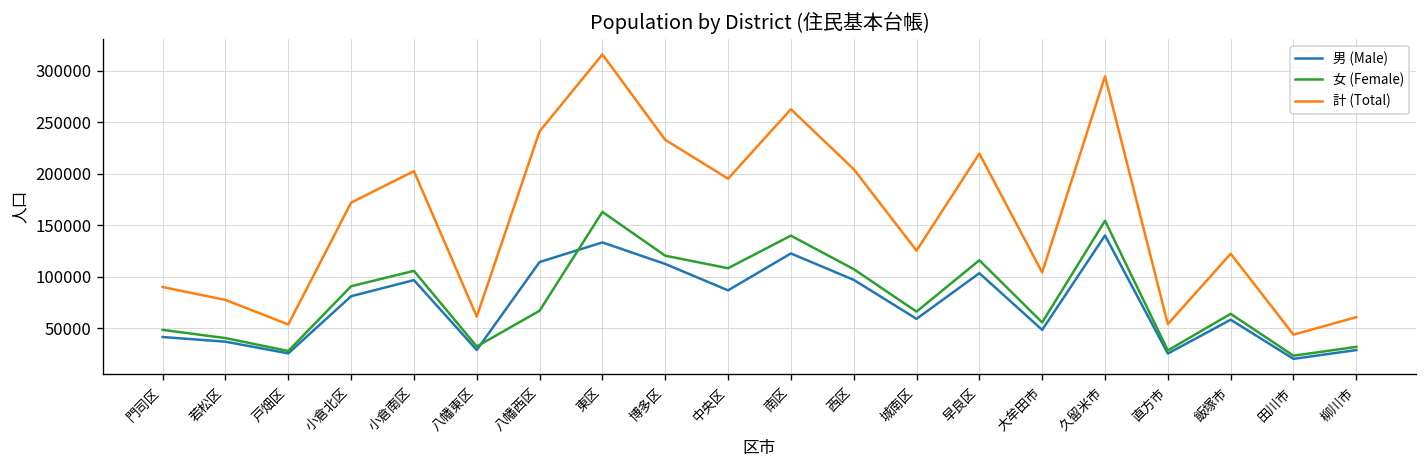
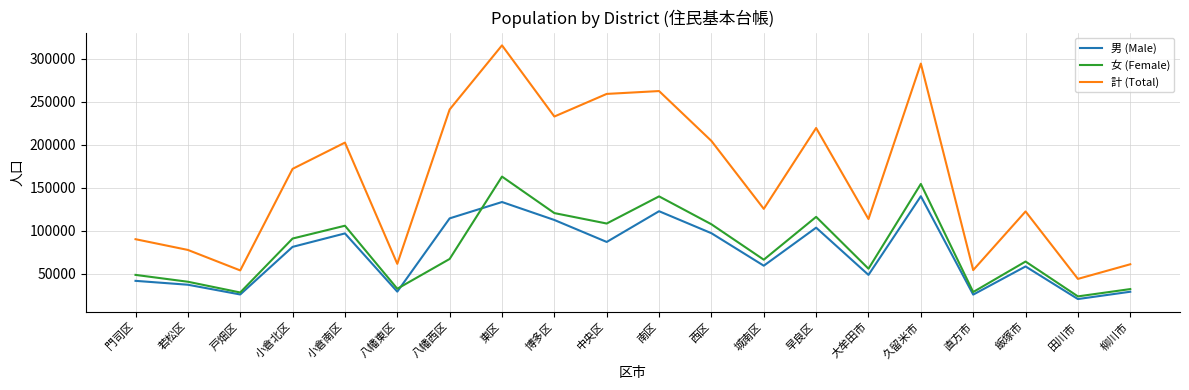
  {
    "男 (Male)": {
      "門司区": 40000,
      "若松区": 40000,
      "小倉北区": 80000,
      "小倉南区": 100000,
      "八幡東区": 30000,
      "八幡西区": 110000,
      "東区": 130000,
      "博多区": 110000,
      "中央区": 90000,
      "南区": 120000,
      "西区": 100000,
      "城南区": 60000,
      "早良区": 100000,
      "大牟田市": 50000,
      "久留米市": 140000,
      "直方市": 30000,
      "飯塚市": 60000,
      "田川市": 20000,
      "柳川市": 30000
    },
    "女 (Female)": {
      "門司区": 50000,
      "若松区": 40000,
      "小倉北区": 90000,
      "小倉南区": 110000,
      "八幡東区": 30000,
      "八幡西区": 70000,
      "東区": 160000,
      "博多区": 120000,
      "中央区": 110000,
      "南区": 140000,
      "西区": 110000,
      "城南区": 70000,
      "早良区": 120000,
      "大牟田市": 60000,
      "久留米市": 150000,
      "直方市": 30000,
      "飯塚市": 60000,
      "田川市": 20000,
      "柳川市": 30000
    },
    "計 (Total)": {
      "門司区": 90000,
      "若松区": 80000,
      "戸畑区": 50000,
      "小倉北区": 170000,
      "小倉南区": 200000,
      "八幡東区": 60000,
      "八幡西区": 240000,
      "東区": 320000,
      "博多区": 230000,
-     "中央区": 200000,
+     "中央区": 260000,
      "南区": 260000,
      "西区": 200000,
      "城南区": 130000,
      "早良区": 220000,
-     "大牟田市": 100000,
+     "大牟田市": 110000,
      "久留米市": 290000,
      "直方市": 50000,
      "飯塚市": 120000,
      "田川市": 40000,
      "柳川市": 60000
    }
  }
